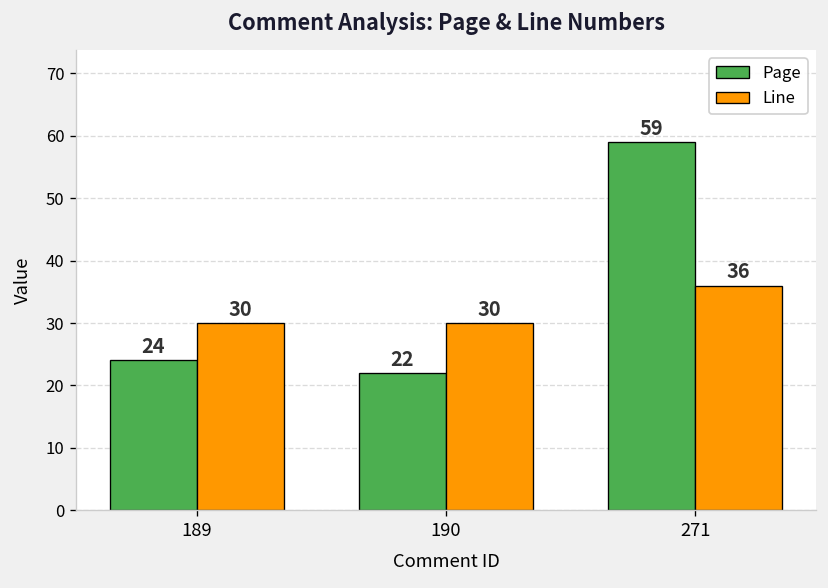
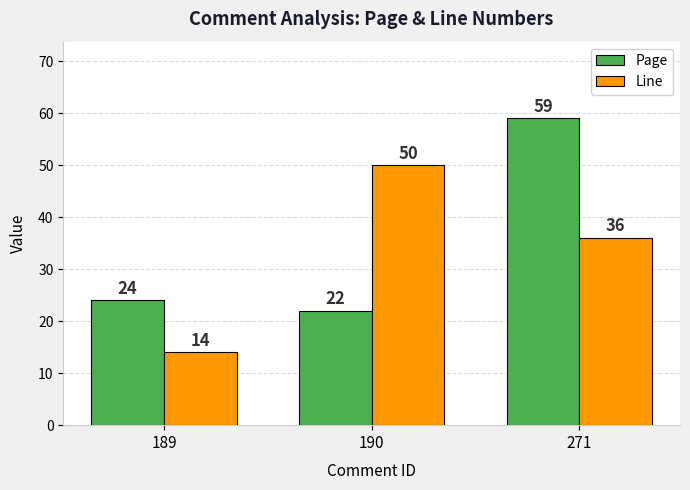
  {
    "Page": {
      "189": 24,
      "190": 22,
      "271": 59
    },
    "Line": {
-     "189": 30,
-     "190": 30,
+     "189": 14,
+     "190": 50,
      "271": 36
    }
  }
